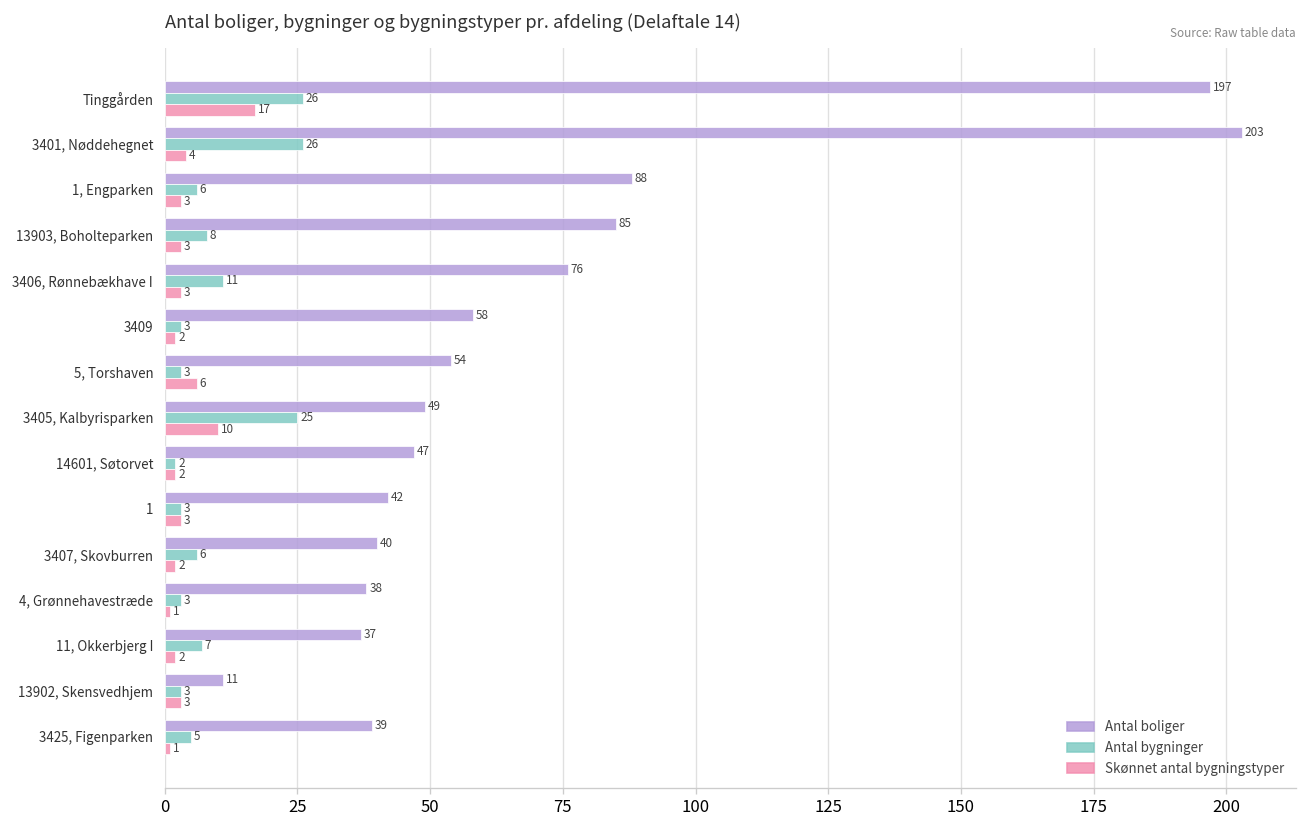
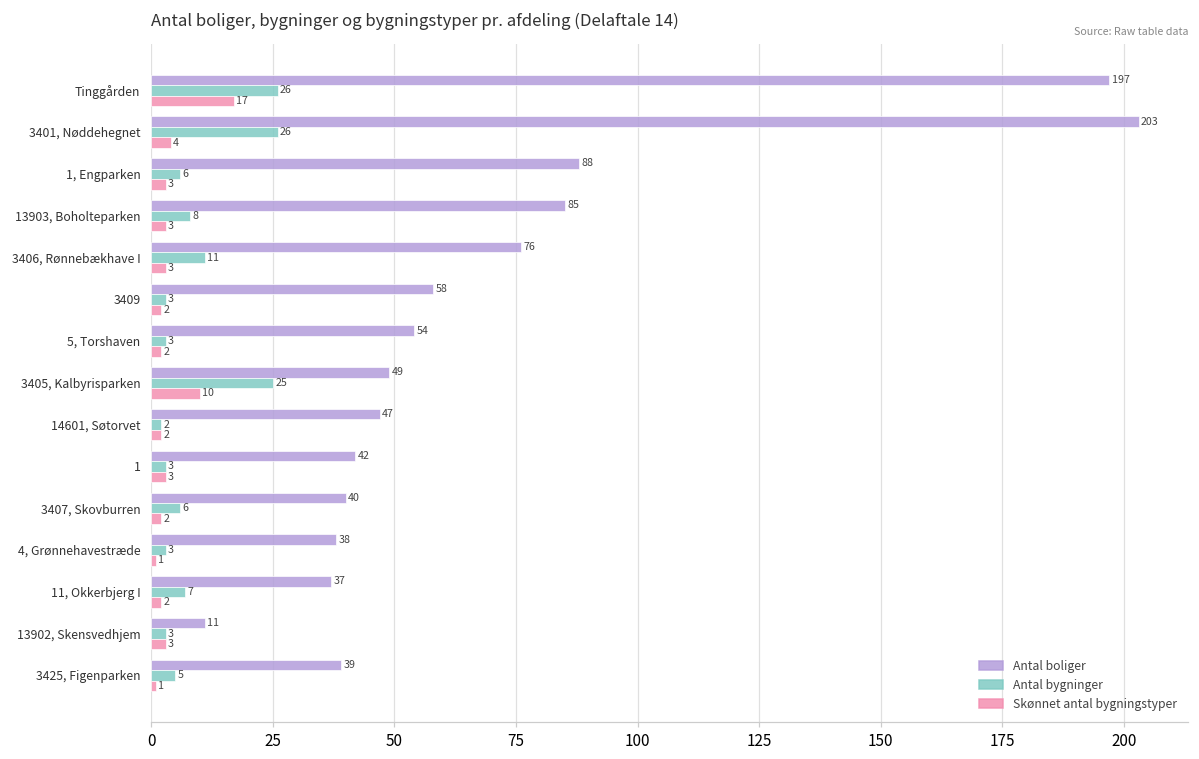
  {
    "Antal boliger": {
      "Tinggården": 197,
      "3401, Nøddehegnet": 203,
      "1, Engparken": 88,
      "13903, Boholteparken": 85,
      "3406, Rønnebækhave I": 76,
      "3409": 58,
      "5, Torshaven": 54,
      "3405, Kalbyrisparken": 49,
      "14601, Søtorvet": 47,
      "1": 42,
      "3407, Skovburren": 40,
      "4, Grønnehavestræde": 38,
      "11, Okkerbjerg I": 37,
      "13902, Skensvedhjem": 11,
      "3425, Figenparken": 39
    },
    "Antal bygninger": {
      "Tinggården": 26,
      "3401, Nøddehegnet": 26,
      "1, Engparken": 6,
      "13903, Boholteparken": 8,
      "3406, Rønnebækhave I": 11,
      "3409": 3,
      "5, Torshaven": 3,
      "3405, Kalbyrisparken": 25,
      "14601, Søtorvet": 2,
      "1": 3,
      "3407, Skovburren": 6,
      "4, Grønnehavestræde": 3,
      "11, Okkerbjerg I": 7,
      "13902, Skensvedhjem": 3,
      "3425, Figenparken": 5
    },
    "Skønnet antal bygningstyper": {
      "Tinggården": 17,
      "3401, Nøddehegnet": 4,
      "1, Engparken": 3,
      "13903, Boholteparken": 3,
      "3406, Rønnebækhave I": 3,
      "3409": 2,
-     "5, Torshaven": 6,
+     "5, Torshaven": 2,
      "3405, Kalbyrisparken": 10,
      "14601, Søtorvet": 2,
      "1": 3,
      "3407, Skovburren": 2,
      "4, Grønnehavestræde": 1,
      "11, Okkerbjerg I": 2,
      "13902, Skensvedhjem": 3,
      "3425, Figenparken": 1
    }
  }
